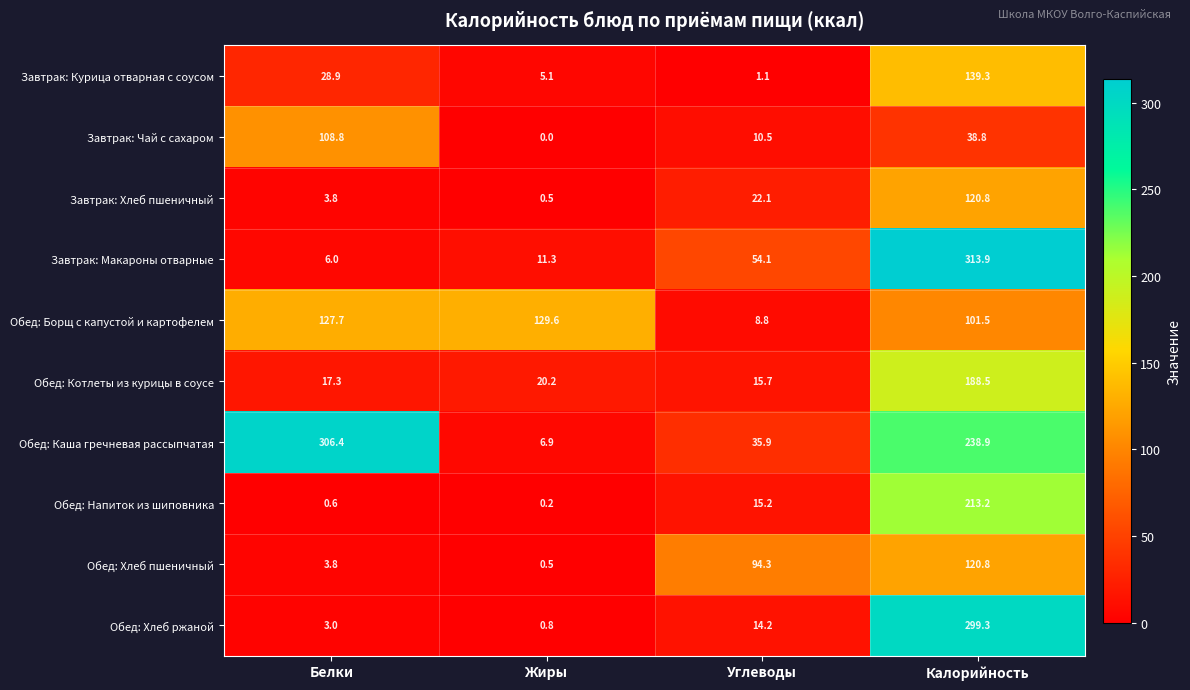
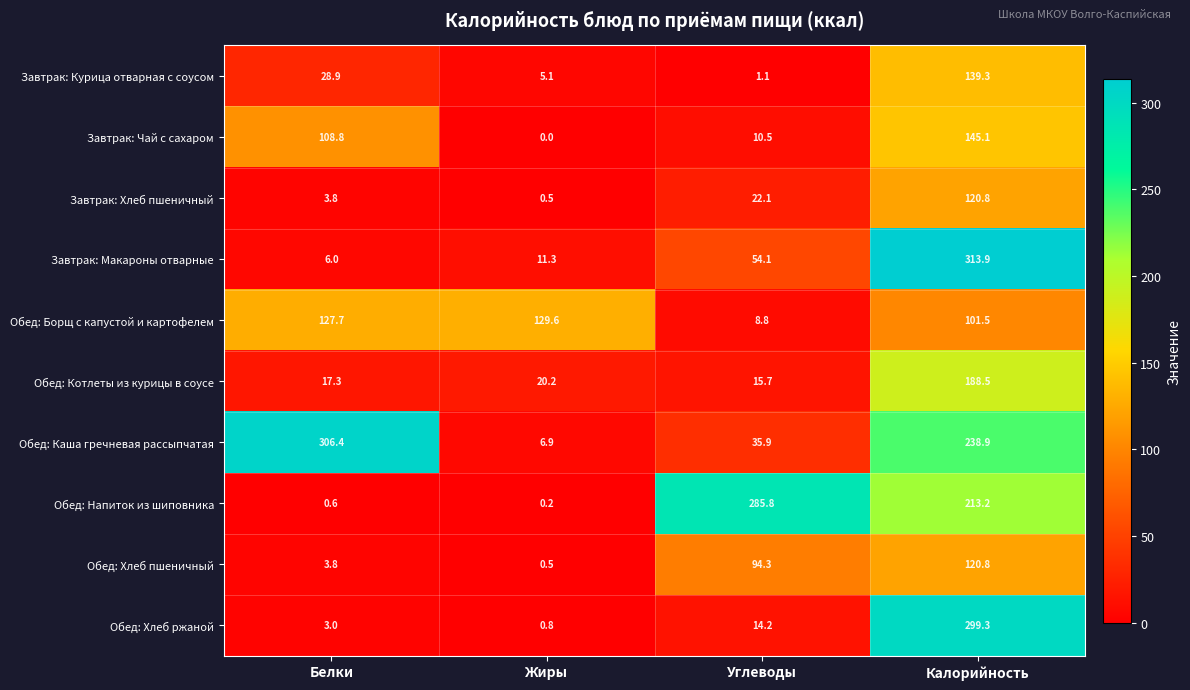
  {
    "Завтрак: Курица отварная с соусом": {
      "Белки": 28.9,
      "Жиры": 5.1,
      "Углеводы": 1.1,
      "Калорийность": 139.3
    },
    "Завтрак: Чай с сахаром": {
      "Белки": 108.8,
      "Жиры": 0.0,
      "Углеводы": 10.5,
-     "Калорийность": 38.8
+     "Калорийность": 145.1
    },
    "Завтрак: Хлеб пшеничный": {
      "Белки": 3.8,
      "Жиры": 0.5,
      "Углеводы": 22.1,
      "Калорийность": 120.8
    },
    "Завтрак: Макароны отварные": {
      "Белки": 6.0,
      "Жиры": 11.3,
      "Углеводы": 54.1,
      "Калорийность": 313.9
    },
    "Обед: Борщ с капустой и картофелем": {
      "Белки": 127.7,
      "Жиры": 129.6,
      "Углеводы": 8.8,
      "Калорийность": 101.5
    },
    "Обед: Котлеты из курицы в соусе": {
      "Белки": 17.3,
      "Жиры": 20.2,
      "Углеводы": 15.7,
      "Калорийность": 188.5
    },
    "Обед: Каша гречневая рассыпчатая": {
      "Белки": 306.4,
      "Жиры": 6.9,
      "Углеводы": 35.9,
      "Калорийность": 238.9
    },
    "Обед: Напиток из шиповника": {
      "Белки": 0.6,
      "Жиры": 0.2,
-     "Углеводы": 15.2,
+     "Углеводы": 285.8,
      "Калорийность": 213.2
    },
    "Обед: Хлеб пшеничный": {
      "Белки": 3.8,
      "Жиры": 0.5,
      "Углеводы": 94.3,
      "Калорийность": 120.8
    },
    "Обед: Хлеб ржаной": {
      "Белки": 3.0,
      "Жиры": 0.8,
      "Углеводы": 14.2,
      "Калорийность": 299.3
    }
  }
